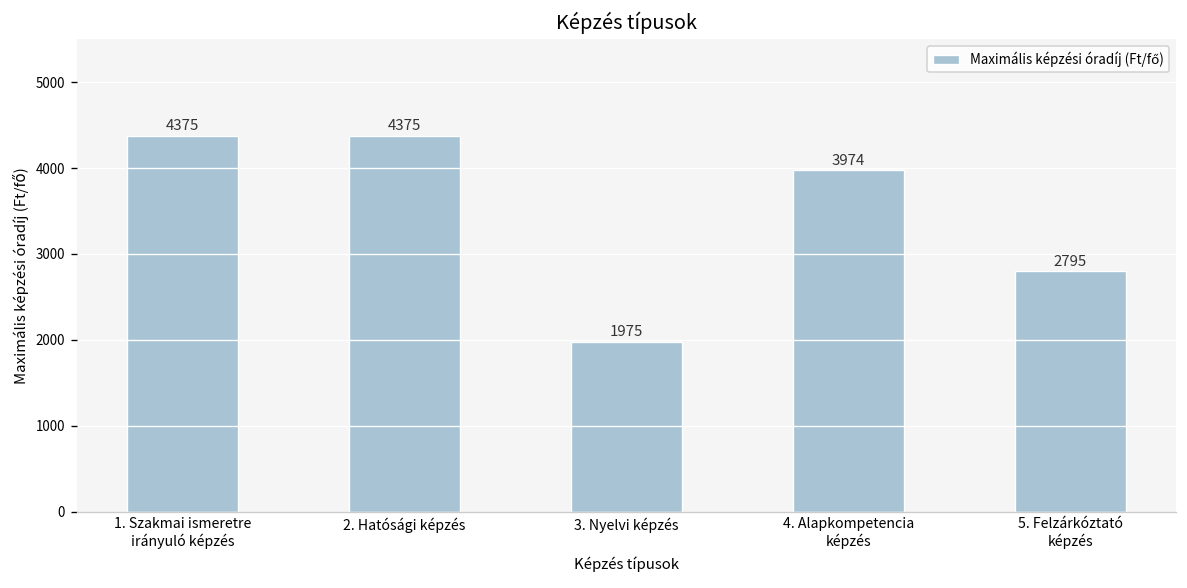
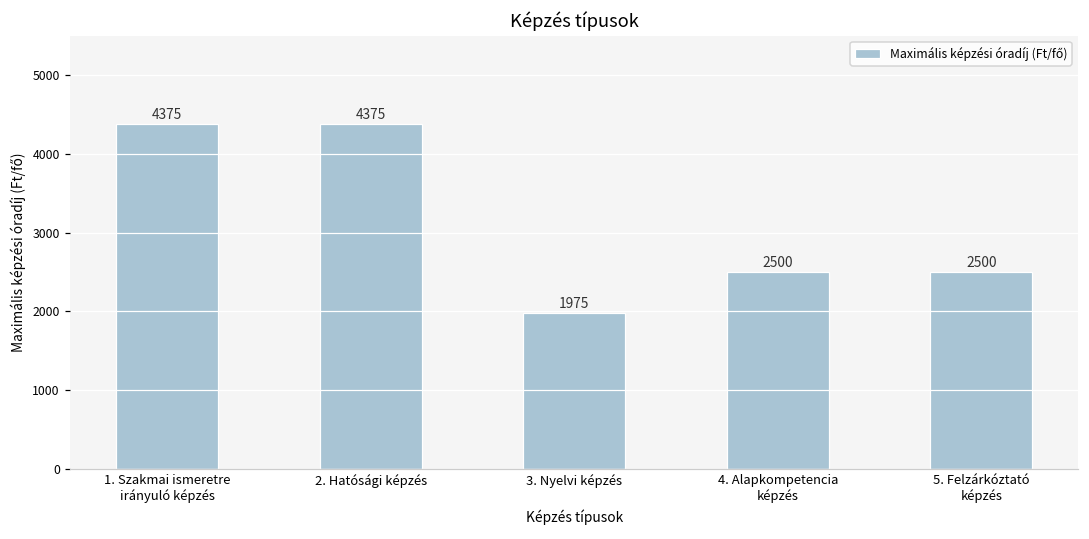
  {
    "1. Szakmai ismeretre irányuló képzés": 4375,
    "2. Hatósági képzés": 4375,
    "3. Nyelvi képzés": 1975,
-   "4. Alapkompetencia képzés": 3974,
-   "5. Felzárkóztató képzés": 2795
+   "4. Alapkompetencia képzés": 2500,
+   "5. Felzárkóztató képzés": 2500
  }
